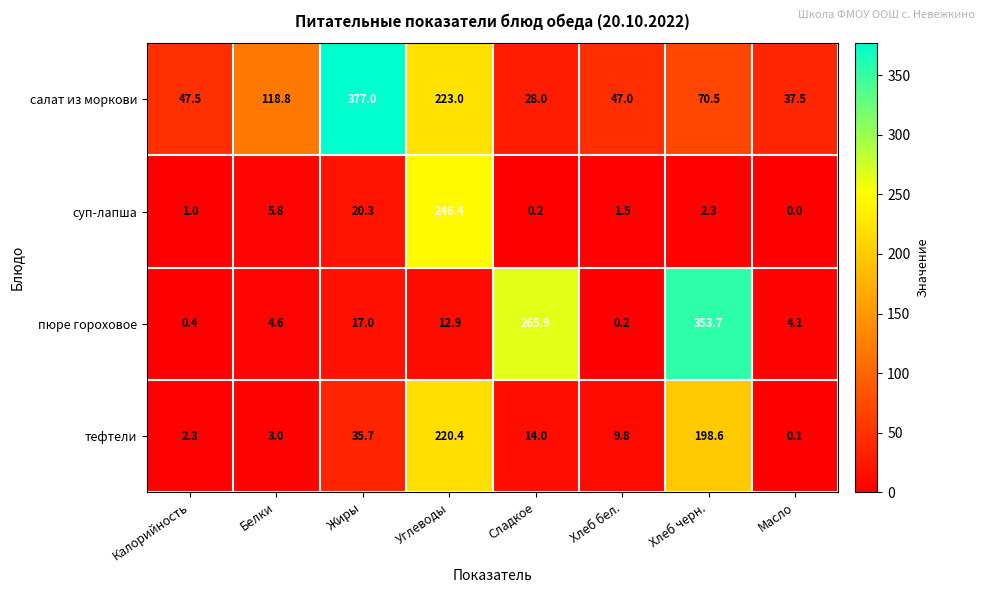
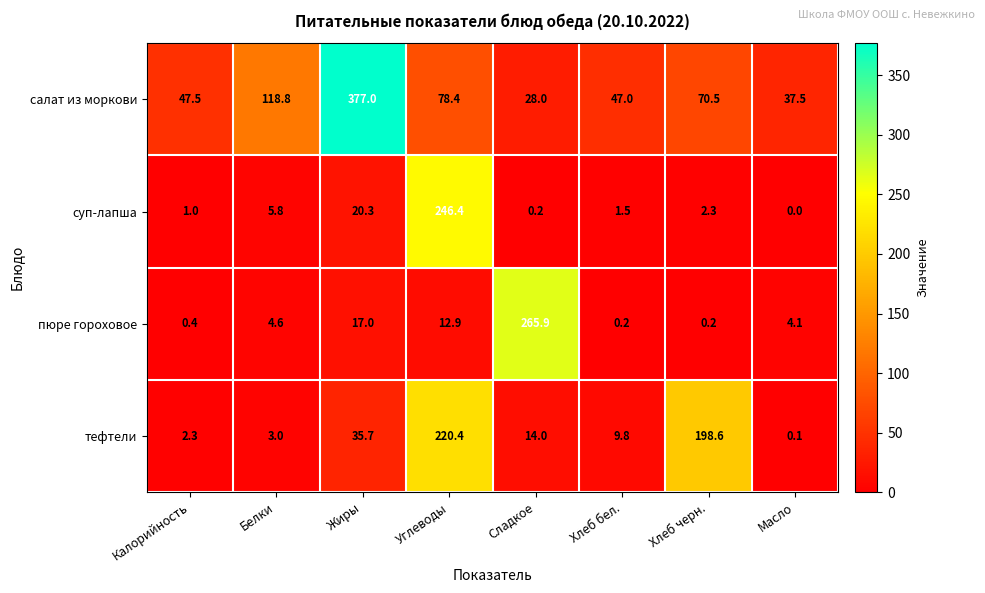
  {
    "салат из моркови": {
      "Калорийность": 47.5,
      "Белки": 118.8,
      "Жиры": 377.0,
-     "Углеводы": 223.0,
+     "Углеводы": 78.4,
      "Сладкое": 28.0,
      "Хлеб бел.": 47.0,
      "Хлеб черн.": 70.5,
      "Масло": 37.5
    },
    "суп-лапша": {
      "Калорийность": 1.0,
      "Белки": 5.8,
      "Жиры": 20.3,
      "Углеводы": 246.4,
      "Сладкое": 0.2,
      "Хлеб бел.": 1.5,
      "Хлеб черн.": 2.3,
      "Масло": 0.0
    },
    "пюре гороховое": {
      "Калорийность": 0.4,
      "Белки": 4.6,
      "Жиры": 17.0,
      "Углеводы": 12.9,
      "Сладкое": 265.9,
      "Хлеб бел.": 0.2,
-     "Хлеб черн.": 353.7,
+     "Хлеб черн.": 0.2,
      "Масло": 4.1
    },
    "тефтели": {
      "Калорийность": 2.3,
      "Белки": 3.0,
      "Жиры": 35.7,
      "Углеводы": 220.4,
      "Сладкое": 14.0,
      "Хлеб бел.": 9.8,
      "Хлеб черн.": 198.6,
      "Масло": 0.1
    }
  }
